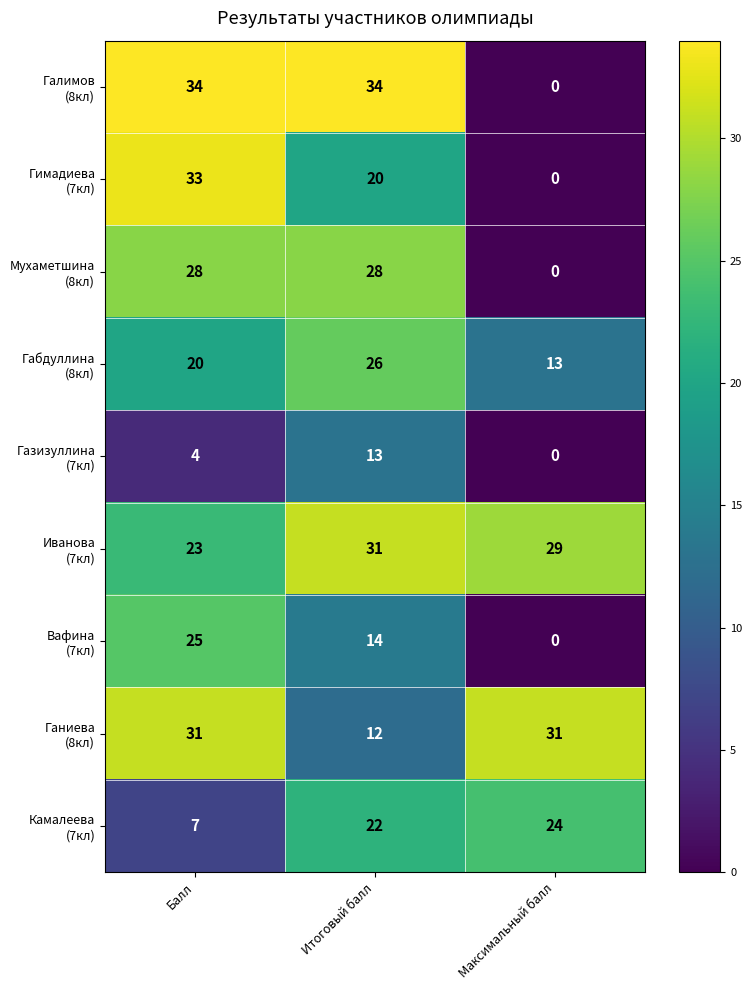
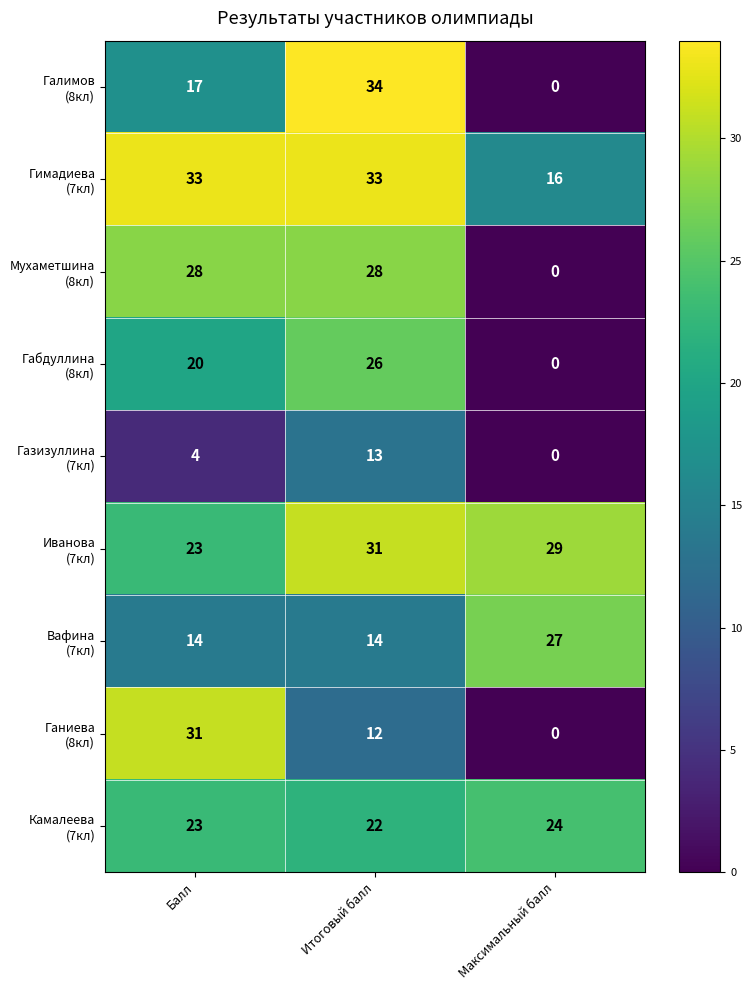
  {
    "Галимов (8кл)": {
-     "Балл": 34,
+     "Балл": 17,
      "Итоговый балл": 34,
      "Максимальный балл": 0
    },
    "Гимадиева (7кл)": {
      "Балл": 33,
-     "Итоговый балл": 20,
-     "Максимальный балл": 0
+     "Итоговый балл": 33,
+     "Максимальный балл": 16
    },
    "Мухаметшина (8кл)": {
      "Балл": 28,
      "Итоговый балл": 28,
      "Максимальный балл": 0
    },
    "Габдуллина (8кл)": {
      "Балл": 20,
      "Итоговый балл": 26,
-     "Максимальный балл": 13
+     "Максимальный балл": 0
    },
    "Газизуллина (7кл)": {
      "Балл": 4,
      "Итоговый балл": 13,
      "Максимальный балл": 0
    },
    "Иванова (7кл)": {
      "Балл": 23,
      "Итоговый балл": 31,
      "Максимальный балл": 29
    },
    "Вафина (7кл)": {
-     "Балл": 25,
+     "Балл": 14,
      "Итоговый балл": 14,
-     "Максимальный балл": 0
+     "Максимальный балл": 27
    },
    "Ганиева (8кл)": {
      "Балл": 31,
      "Итоговый балл": 12,
-     "Максимальный балл": 31
+     "Максимальный балл": 0
    },
    "Камалеева (7кл)": {
-     "Балл": 7,
+     "Балл": 23,
      "Итоговый балл": 22,
      "Максимальный балл": 24
    }
  }
